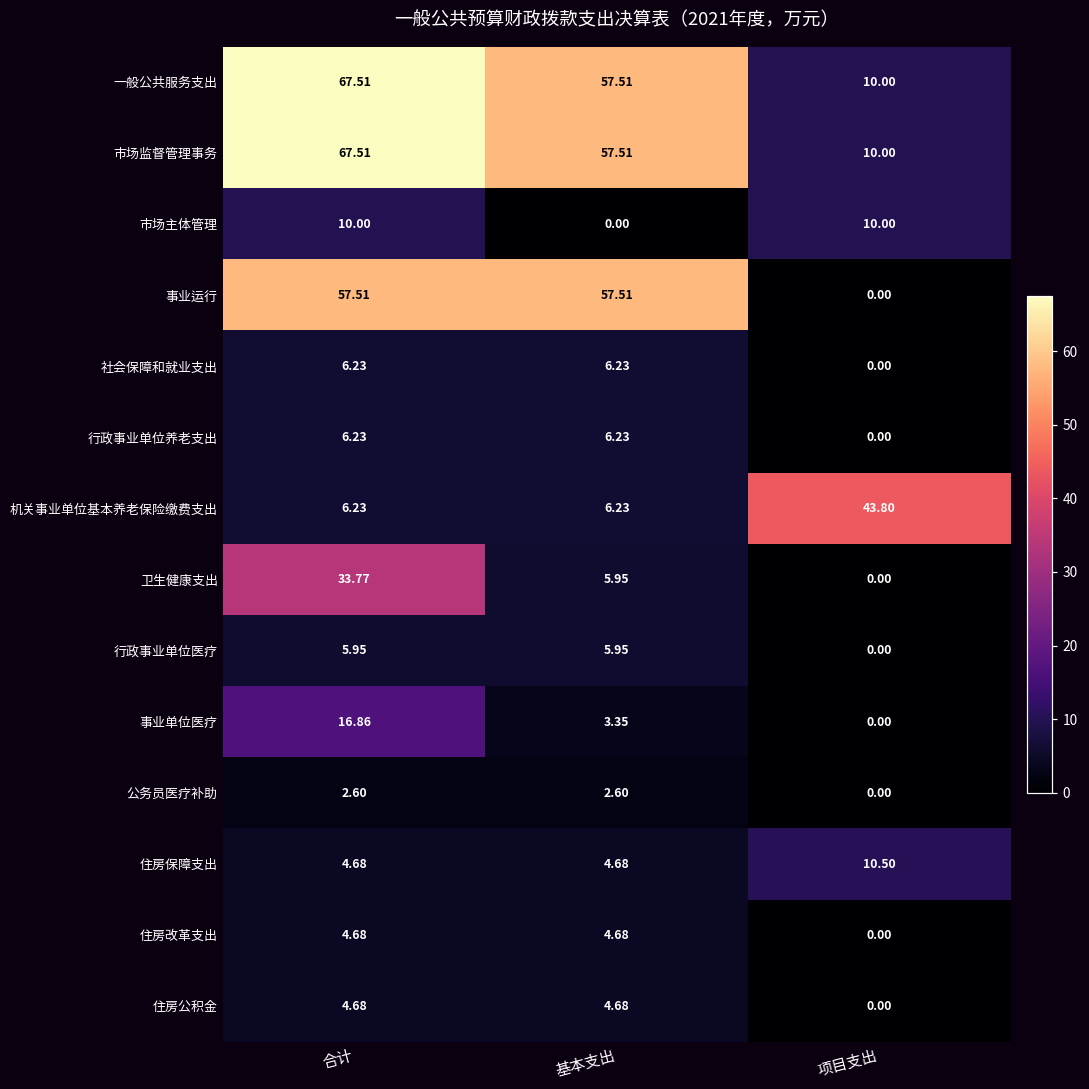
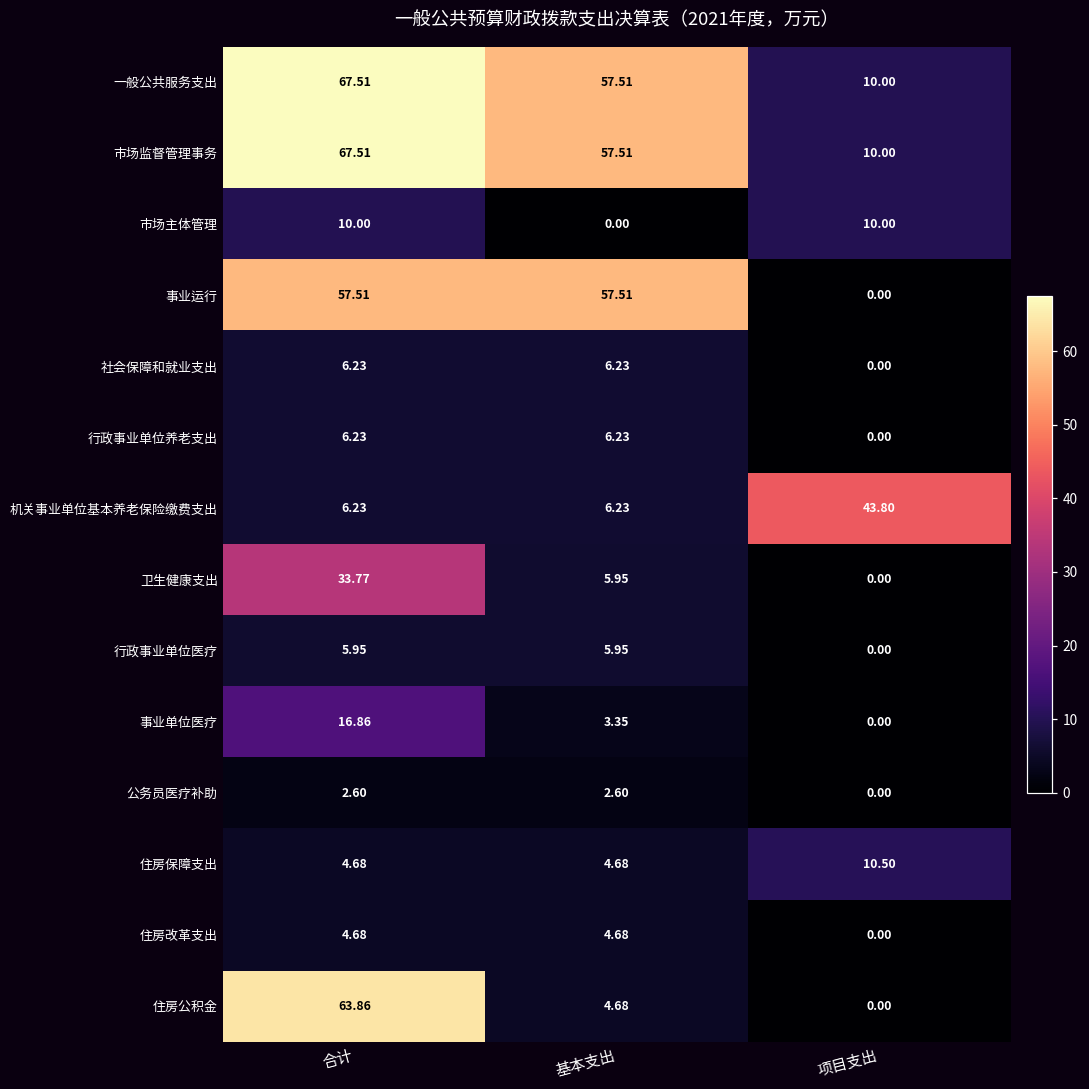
  {
    "一般公共服务支出": {
      "合计": 67.51,
      "基本支出": 57.51,
      "项目支出": 10.00
    },
    "市场监督管理事务": {
      "合计": 67.51,
      "基本支出": 57.51,
      "项目支出": 10.00
    },
    "市场主体管理": {
      "合计": 10.00,
      "基本支出": 0.00,
      "项目支出": 10.00
    },
    "事业运行": {
      "合计": 57.51,
      "基本支出": 57.51,
      "项目支出": 0.00
    },
    "社会保障和就业支出": {
      "合计": 6.23,
      "基本支出": 6.23,
      "项目支出": 0.00
    },
    "行政事业单位养老支出": {
      "合计": 6.23,
      "基本支出": 6.23,
      "项目支出": 0.00
    },
    "机关事业单位基本养老保险缴费支出": {
      "合计": 6.23,
      "基本支出": 6.23,
      "项目支出": 43.80
    },
    "卫生健康支出": {
      "合计": 33.77,
      "基本支出": 5.95,
      "项目支出": 0.00
    },
    "行政事业单位医疗": {
      "合计": 5.95,
      "基本支出": 5.95,
      "项目支出": 0.00
    },
    "事业单位医疗": {
      "合计": 16.86,
      "基本支出": 3.35,
      "项目支出": 0.00
    },
    "公务员医疗补助": {
      "合计": 2.60,
      "基本支出": 2.60,
      "项目支出": 0.00
    },
    "住房保障支出": {
      "合计": 4.68,
      "基本支出": 4.68,
      "项目支出": 10.50
    },
    "住房改革支出": {
      "合计": 4.68,
      "基本支出": 4.68,
      "项目支出": 0.00
    },
    "住房公积金": {
-     "合计": 4.68,
+     "合计": 63.86,
      "基本支出": 4.68,
      "项目支出": 0.00
    }
  }
